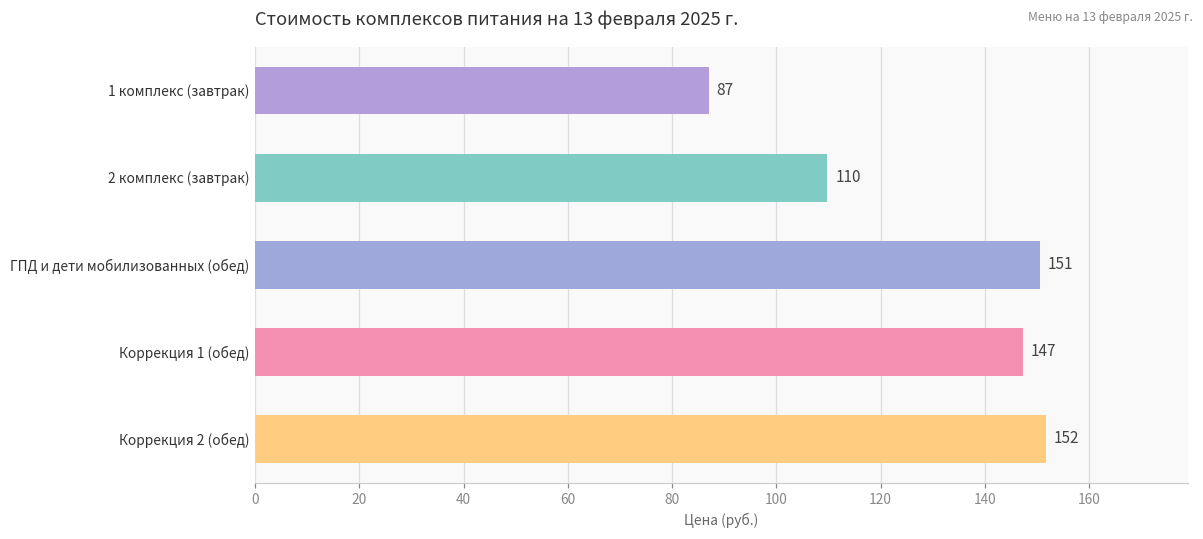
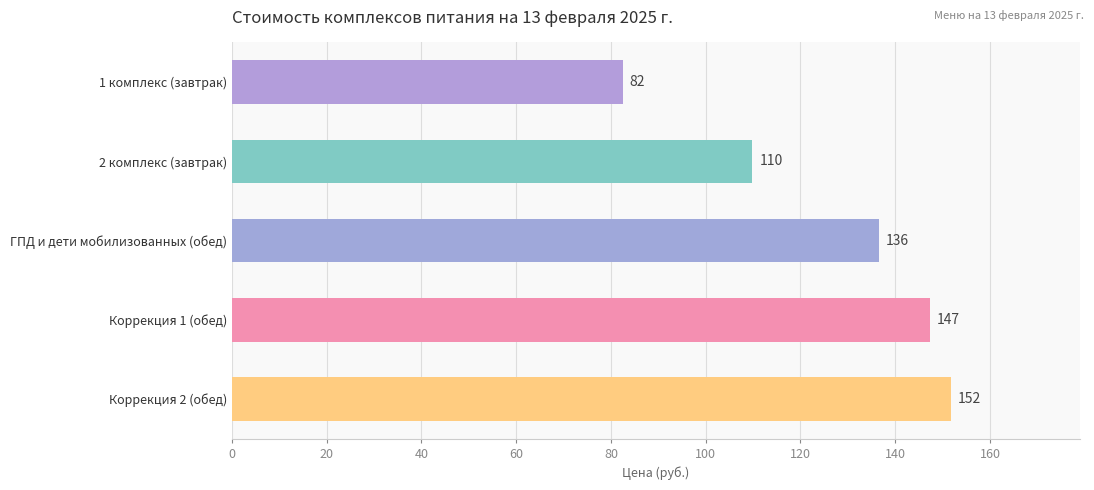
  {
-   "1 комплекс (завтрак)": 87,
+   "1 комплекс (завтрак)": 82,
    "2 комплекс (завтрак)": 110,
-   "ГПД и дети мобилизованных (обед)": 151,
+   "ГПД и дети мобилизованных (обед)": 136,
    "Коррекция 1 (обед)": 147,
    "Коррекция 2 (обед)": 152
  }
